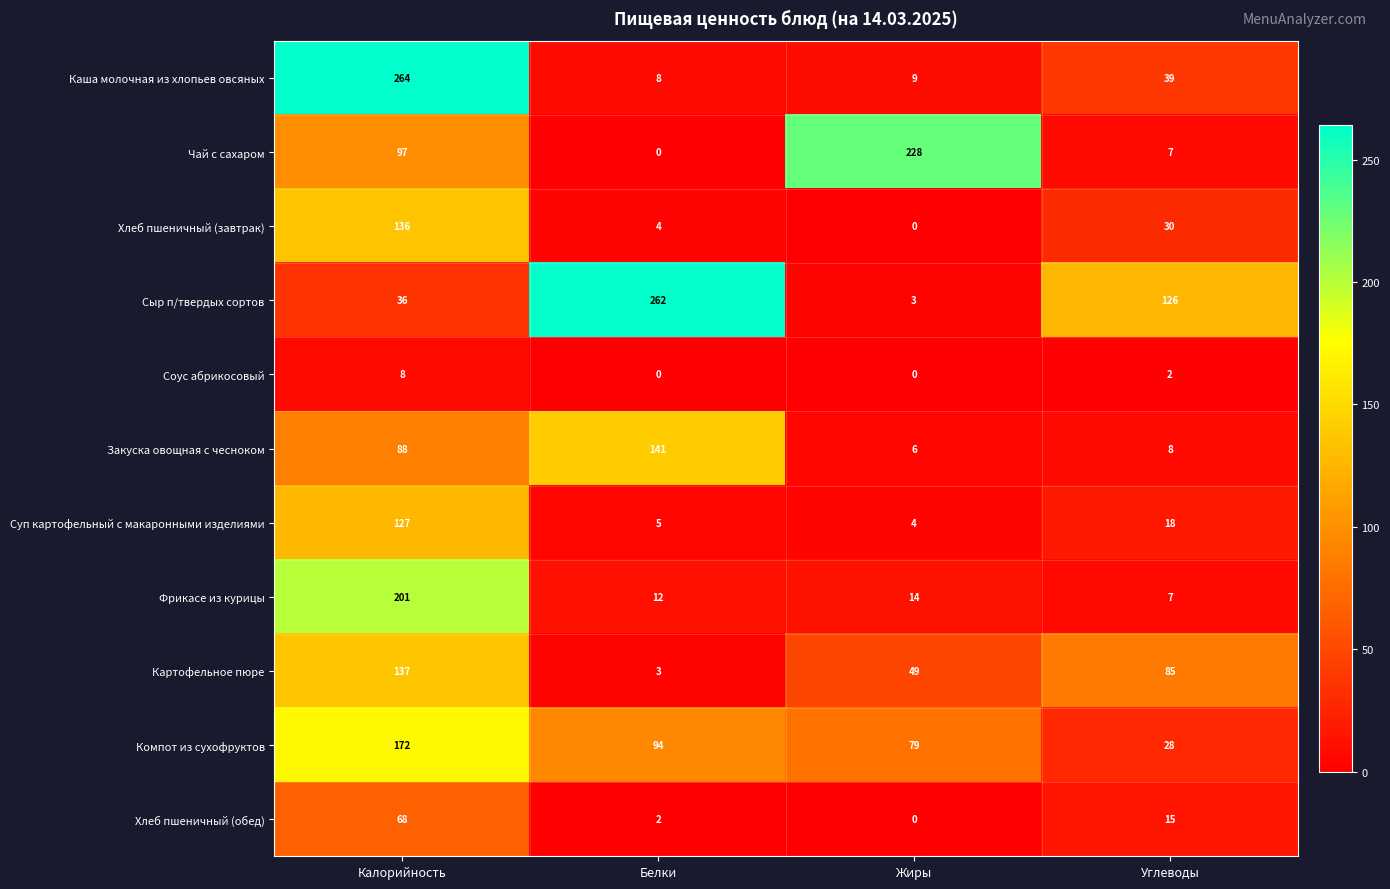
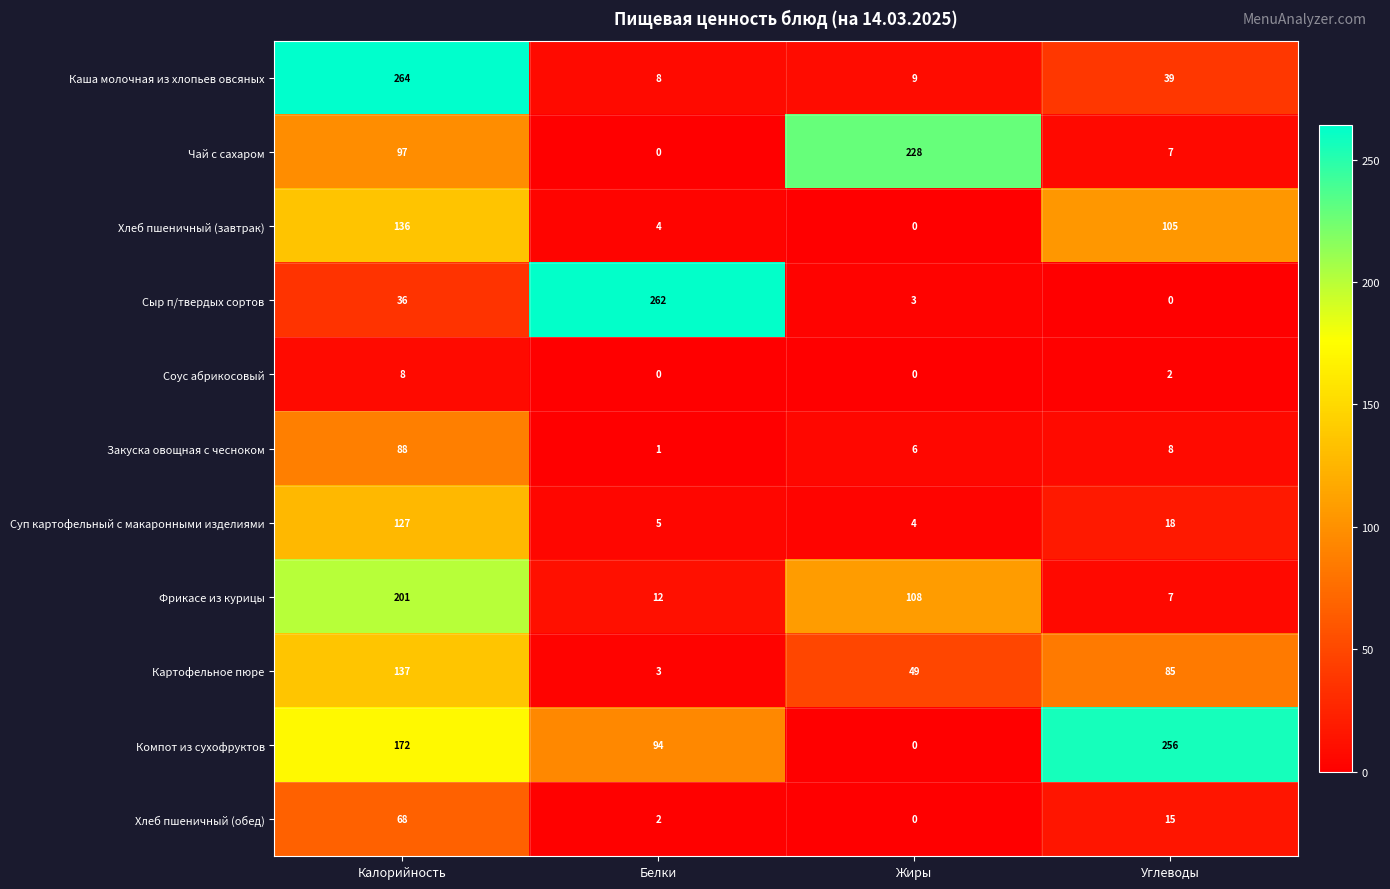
  {
    "Каша молочная из хлопьев овсяных": {
      "Калорийность": 264,
      "Белки": 8,
      "Жиры": 9,
      "Углеводы": 39
    },
    "Чай с сахаром": {
      "Калорийность": 97,
      "Белки": 0,
      "Жиры": 228,
      "Углеводы": 7
    },
    "Хлеб пшеничный (завтрак)": {
      "Калорийность": 136,
      "Белки": 4,
      "Жиры": 0,
-     "Углеводы": 30
+     "Углеводы": 105
    },
    "Сыр п/твердых сортов": {
      "Калорийность": 36,
      "Белки": 262,
      "Жиры": 3,
-     "Углеводы": 126
+     "Углеводы": 0
    },
    "Соус абрикосовый": {
      "Калорийность": 8,
      "Белки": 0,
      "Жиры": 0,
      "Углеводы": 2
    },
    "Закуска овощная с чесноком": {
      "Калорийность": 88,
-     "Белки": 141,
+     "Белки": 1,
      "Жиры": 6,
      "Углеводы": 8
    },
    "Суп картофельный с макаронными изделиями": {
      "Калорийность": 127,
      "Белки": 5,
      "Жиры": 4,
      "Углеводы": 18
    },
    "Фрикасе из курицы": {
      "Калорийность": 201,
      "Белки": 12,
-     "Жиры": 14,
+     "Жиры": 108,
      "Углеводы": 7
    },
    "Картофельное пюре": {
      "Калорийность": 137,
      "Белки": 3,
      "Жиры": 49,
      "Углеводы": 85
    },
    "Компот из сухофруктов": {
      "Калорийность": 172,
      "Белки": 94,
-     "Жиры": 79,
-     "Углеводы": 28
+     "Жиры": 0,
+     "Углеводы": 256
    },
    "Хлеб пшеничный (обед)": {
      "Калорийность": 68,
      "Белки": 2,
      "Жиры": 0,
      "Углеводы": 15
    }
  }
